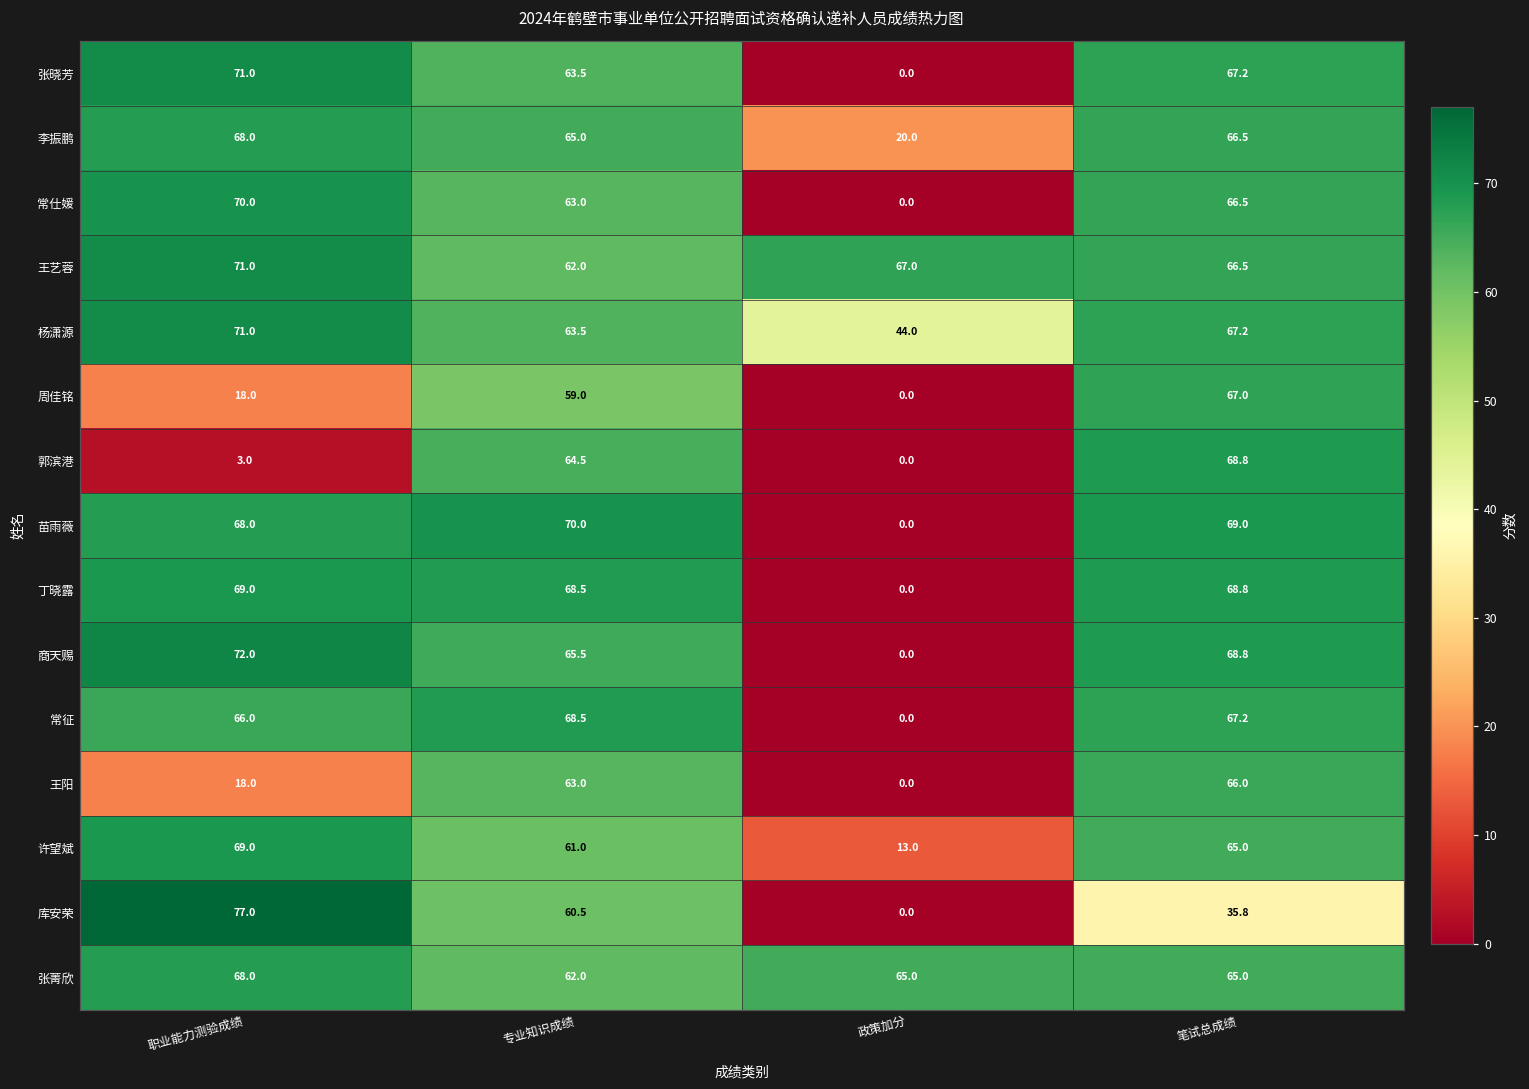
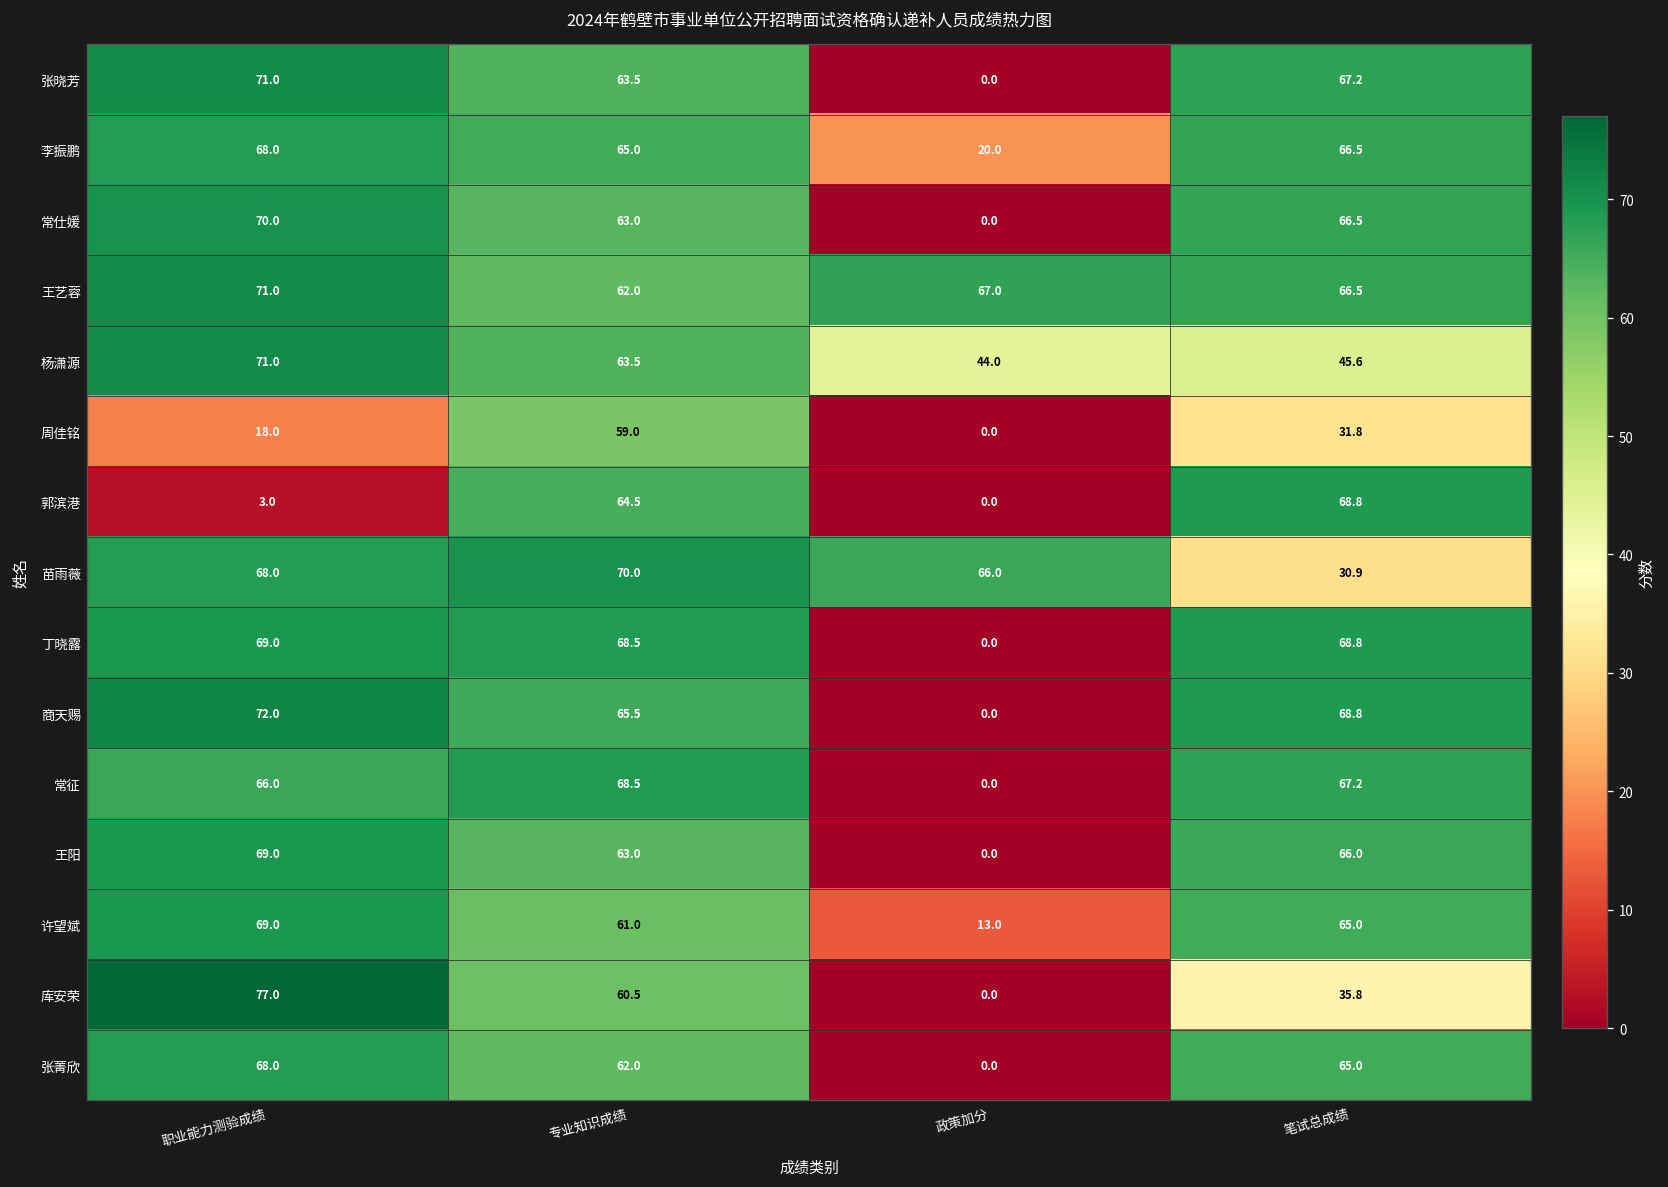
  {
    "张晓芳": {
      "职业能力测验成绩": 71.0,
      "专业知识成绩": 63.5,
      "政策加分": 0.0,
      "笔试总成绩": 67.2
    },
    "李振鹏": {
      "职业能力测验成绩": 68.0,
      "专业知识成绩": 65.0,
      "政策加分": 20.0,
      "笔试总成绩": 66.5
    },
    "常仕媛": {
      "职业能力测验成绩": 70.0,
      "专业知识成绩": 63.0,
      "政策加分": 0.0,
      "笔试总成绩": 66.5
    },
    "王艺蓉": {
      "职业能力测验成绩": 71.0,
      "专业知识成绩": 62.0,
      "政策加分": 67.0,
      "笔试总成绩": 66.5
    },
    "杨潇源": {
      "职业能力测验成绩": 71.0,
      "专业知识成绩": 63.5,
      "政策加分": 44.0,
-     "笔试总成绩": 67.2
+     "笔试总成绩": 45.6
    },
    "周佳铭": {
      "职业能力测验成绩": 18.0,
      "专业知识成绩": 59.0,
      "政策加分": 0.0,
-     "笔试总成绩": 67.0
+     "笔试总成绩": 31.8
    },
    "郭滨港": {
      "职业能力测验成绩": 3.0,
      "专业知识成绩": 64.5,
      "政策加分": 0.0,
      "笔试总成绩": 68.8
    },
    "苗雨薇": {
      "职业能力测验成绩": 68.0,
      "专业知识成绩": 70.0,
-     "政策加分": 0.0,
-     "笔试总成绩": 69.0
+     "政策加分": 66.0,
+     "笔试总成绩": 30.9
    },
    "丁晓露": {
      "职业能力测验成绩": 69.0,
      "专业知识成绩": 68.5,
      "政策加分": 0.0,
      "笔试总成绩": 68.8
    },
    "商天赐": {
      "职业能力测验成绩": 72.0,
      "专业知识成绩": 65.5,
      "政策加分": 0.0,
      "笔试总成绩": 68.8
    },
    "常征": {
      "职业能力测验成绩": 66.0,
      "专业知识成绩": 68.5,
      "政策加分": 0.0,
      "笔试总成绩": 67.2
    },
    "王阳": {
-     "职业能力测验成绩": 18.0,
+     "职业能力测验成绩": 69.0,
      "专业知识成绩": 63.0,
      "政策加分": 0.0,
      "笔试总成绩": 66.0
    },
    "许望斌": {
      "职业能力测验成绩": 69.0,
      "专业知识成绩": 61.0,
      "政策加分": 13.0,
      "笔试总成绩": 65.0
    },
    "库安荣": {
      "职业能力测验成绩": 77.0,
      "专业知识成绩": 60.5,
      "政策加分": 0.0,
      "笔试总成绩": 35.8
    },
    "张菁欣": {
      "职业能力测验成绩": 68.0,
      "专业知识成绩": 62.0,
-     "政策加分": 65.0,
+     "政策加分": 0.0,
      "笔试总成绩": 65.0
    }
  }
